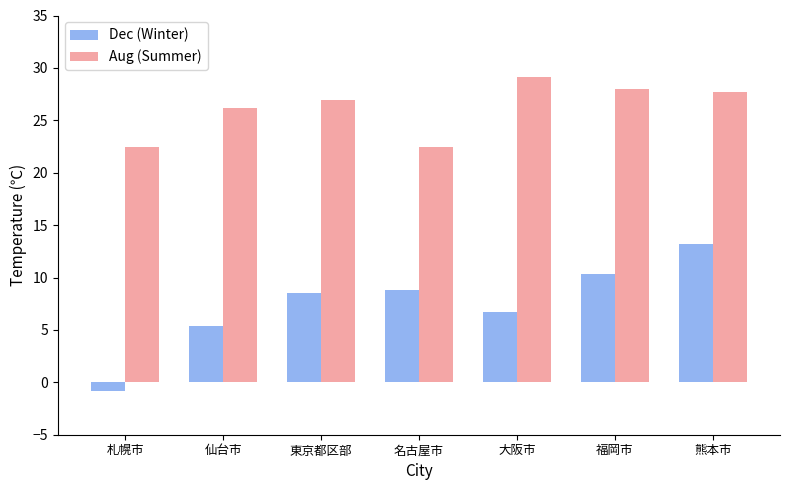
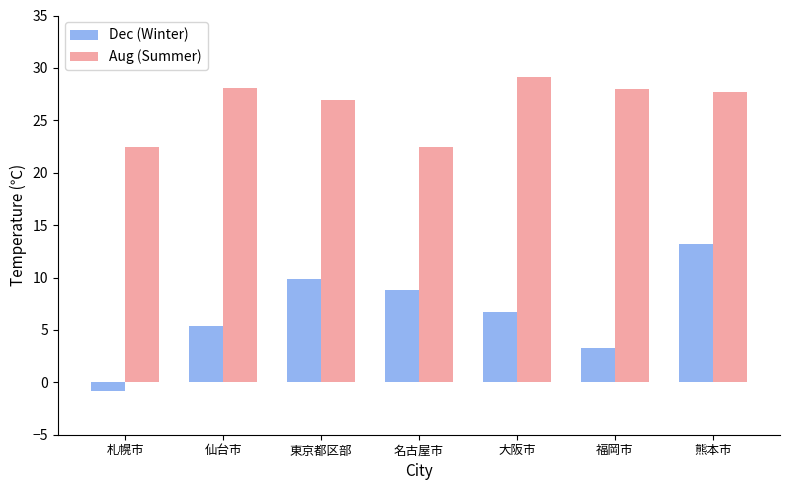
  {
    "Dec (Winter)": {
      "札幌市": -0.8,
      "仙台市": 5.4,
-     "東京都区部": 8.5,
+     "東京都区部": 9.9,
      "名古屋市": 8.8,
      "大阪市": 6.7,
-     "福岡市": 10.3,
+     "福岡市": 3.3,
      "熊本市": 13.2
    },
    "Aug (Summer)": {
      "札幌市": 22.5,
-     "仙台市": 26.2,
+     "仙台市": 28.1,
      "東京都区部": 26.9,
      "名古屋市": 22.5,
      "大阪市": 29.1,
      "福岡市": 28.0,
      "熊本市": 27.7
    }
  }
